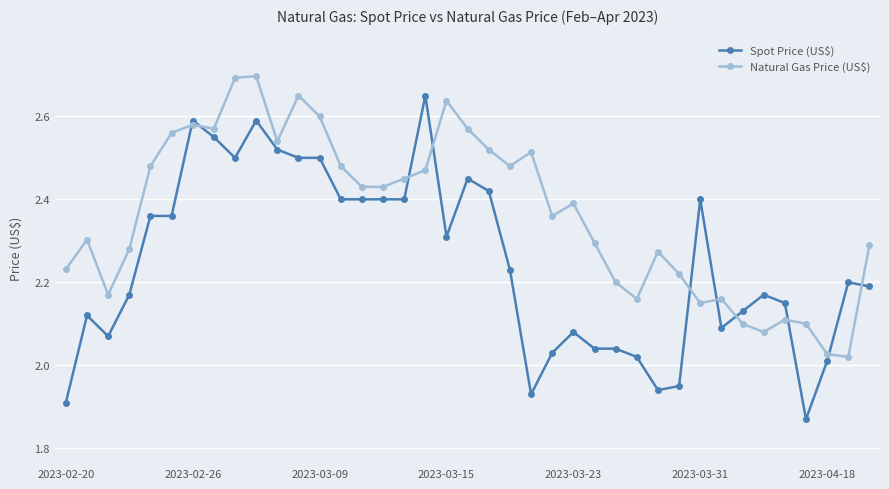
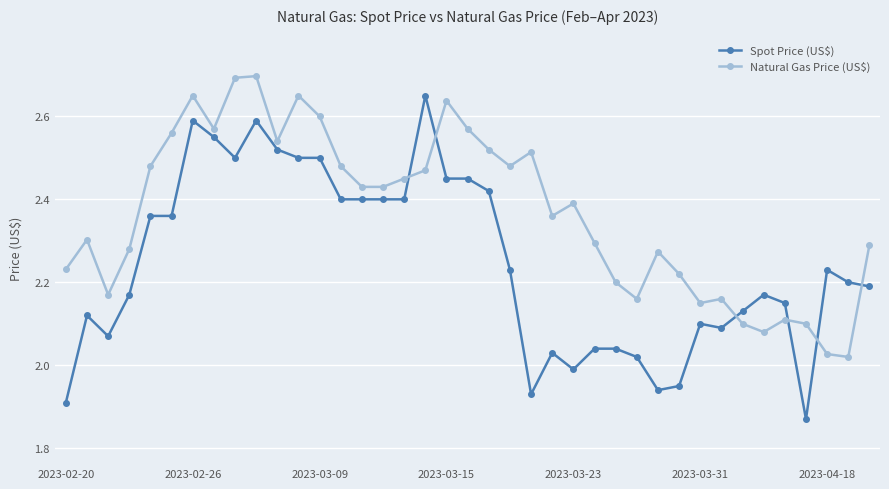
  {
    "Spot Price (US$)": {
      "2023-02-20": 1.91,
      "2023-02-26": 2.59,
      "2023-03-09": 2.50,
-     "2023-03-15": 2.31,
-     "2023-03-23": 2.08,
-     "2023-03-31": 2.4,
-     "2023-04-18": 2.01
+     "2023-03-15": 2.45,
+     "2023-03-23": 1.99,
+     "2023-03-31": 2.1,
+     "2023-04-18": 2.23
    },
    "Natural Gas Price (US$)": {
      "2023-02-20": 2.23,
-     "2023-02-26": 2.58,
+     "2023-02-26": 2.65,
      "2023-03-09": 2.60,
      "2023-03-15": 2.64,
      "2023-03-23": 2.39,
      "2023-03-31": 2.15,
      "2023-04-18": 2.03
    }
  }
